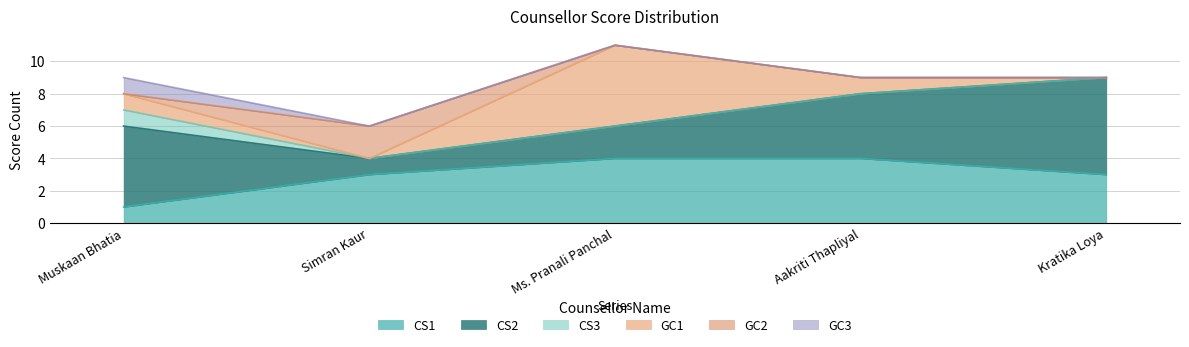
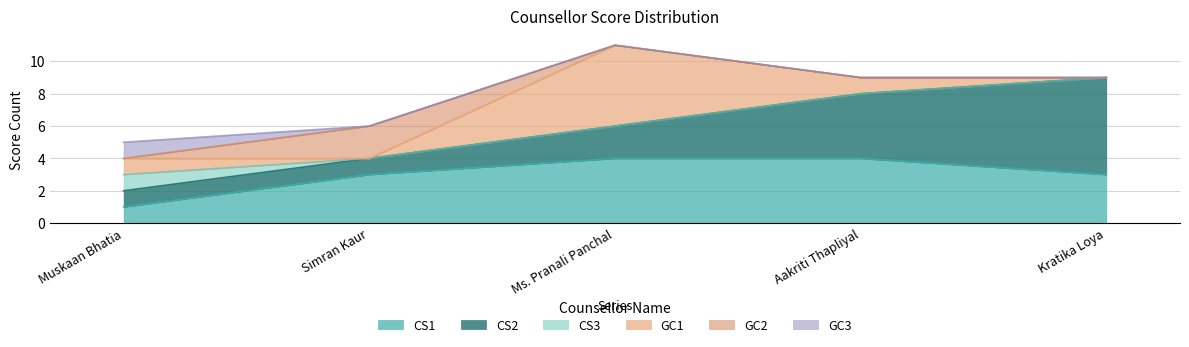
  {
    "CS2": {
-     "Muskaan Bhatia": 5
+     "Muskaan Bhatia": 1
    }
  }
